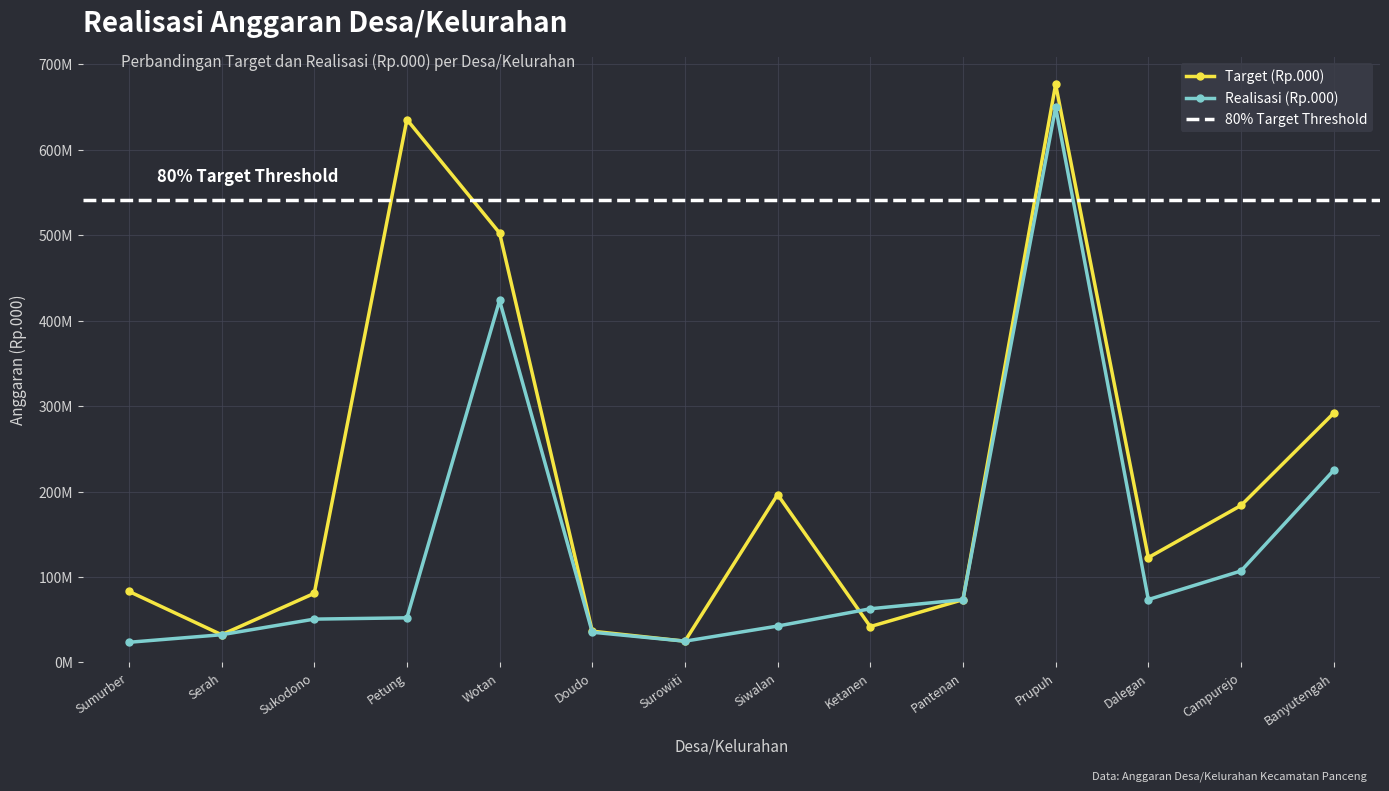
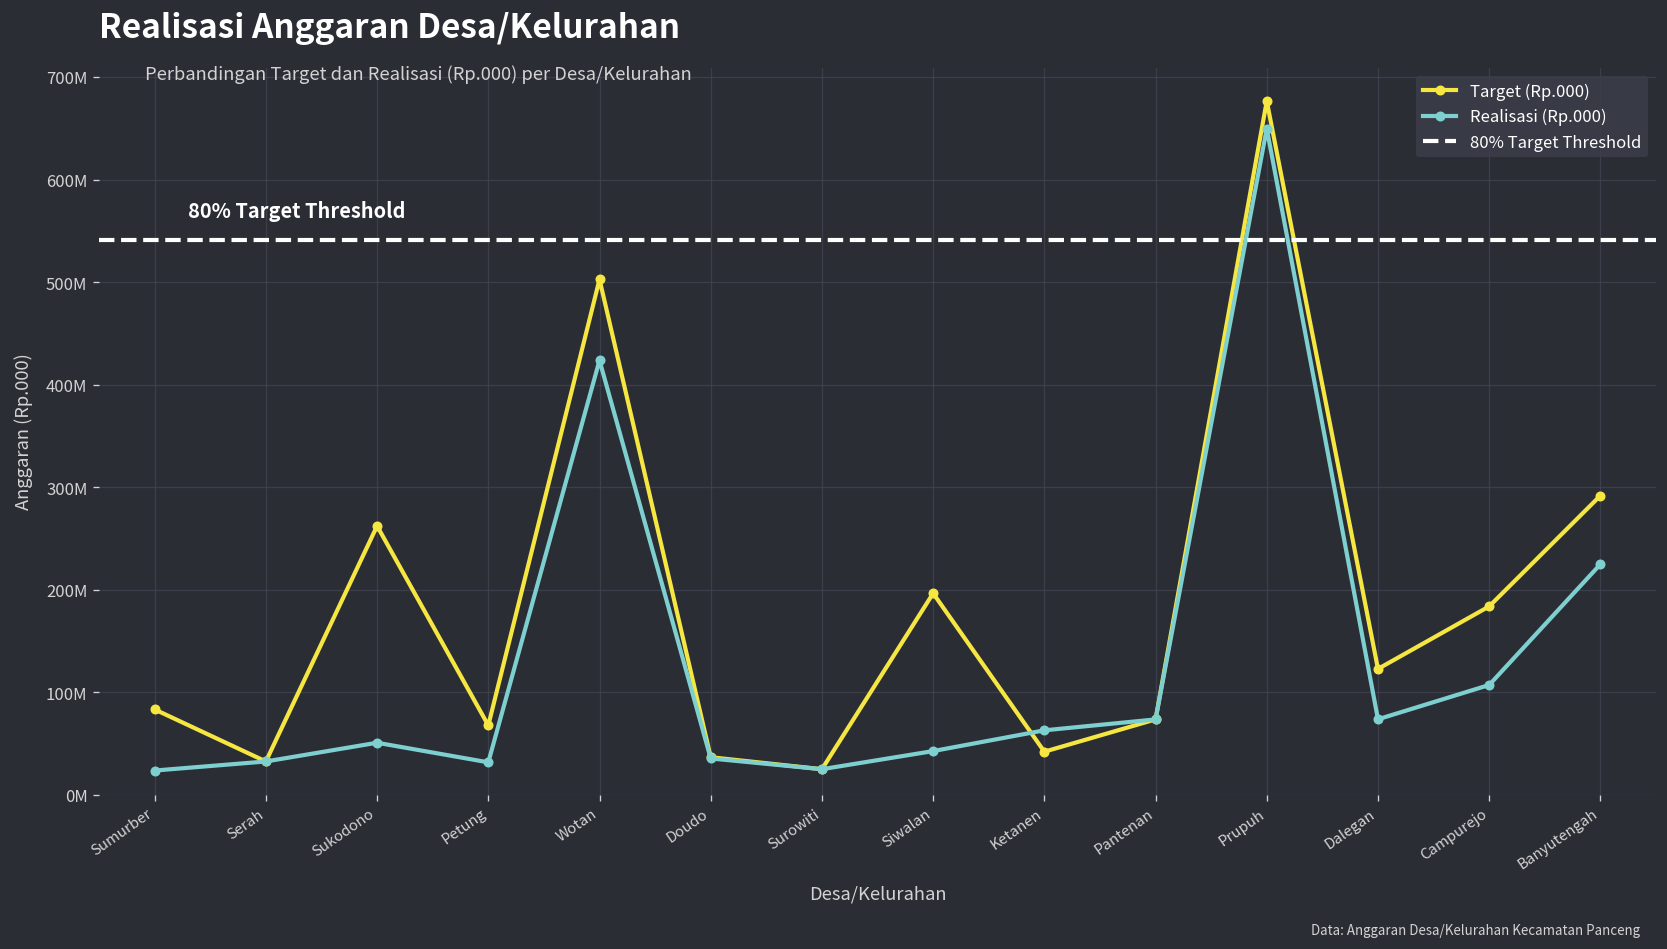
  {
    "Target (Rp.000)": {
      "Sumurber": 80000000,
-     "Sukodono": 80000000,
-     "Petung": 640000000,
+     "Sukodono": 260000000,
+     "Petung": 70000000,
      "Wotan": 500000000,
      "Siwalan": 200000000,
      "Ketanen": 40000000,
      "Prupuh": 680000000,
      "Dalegan": 120000000,
      "Campurejo": 180000000,
      "Banyutengah": 290000000
    },
    "Realisasi (Rp.000)": {
      "Sumurber": 20000000,
      "Sukodono": 50000000,
-     "Petung": 50000000,
+     "Petung": 30000000,
      "Wotan": 420000000,
      "Siwalan": 40000000,
      "Ketanen": 60000000,
      "Prupuh": 650000000,
      "Dalegan": 70000000,
      "Campurejo": 110000000,
      "Banyutengah": 220000000
    }
  }
